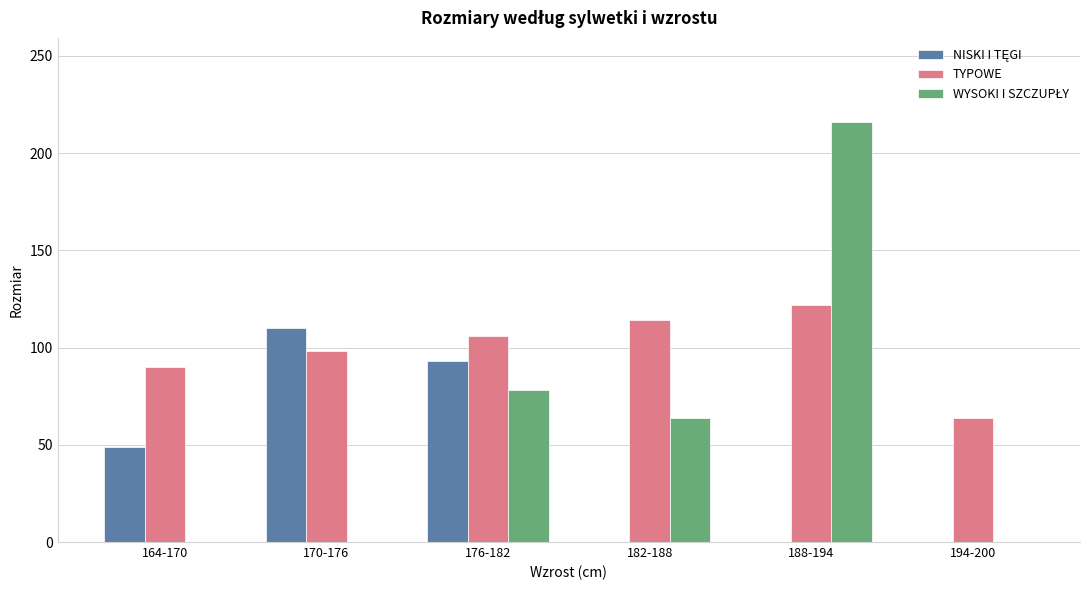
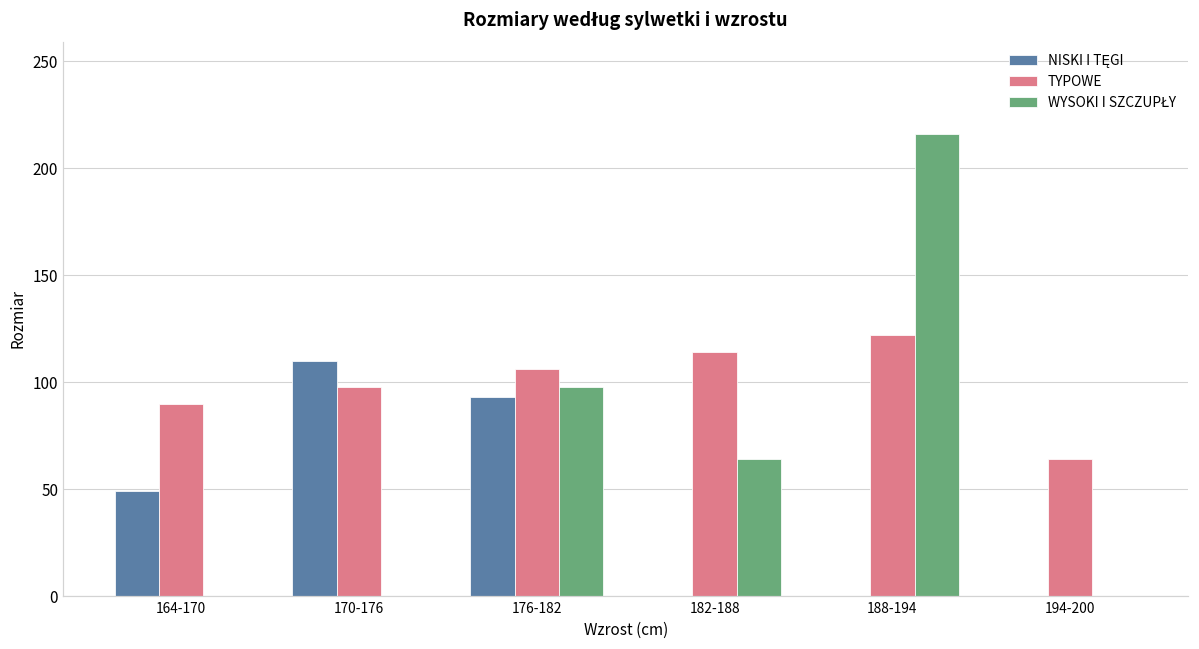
  {
    "NISKI I TĘGI": {
      "164-170": 49,
      "170-176": 110,
      "176-182": 93,
      "182-188": 0,
      "188-194": 0,
      "194-200": 0
    },
    "TYPOWE": {
      "164-170": 90,
      "170-176": 98,
      "176-182": 106,
      "182-188": 114,
      "188-194": 122,
      "194-200": 64
    },
    "WYSOKI I SZCZUPŁY": {
      "164-170": 0,
      "170-176": 0,
-     "176-182": 78,
+     "176-182": 98,
      "182-188": 64,
      "188-194": 216,
      "194-200": 0
    }
  }
